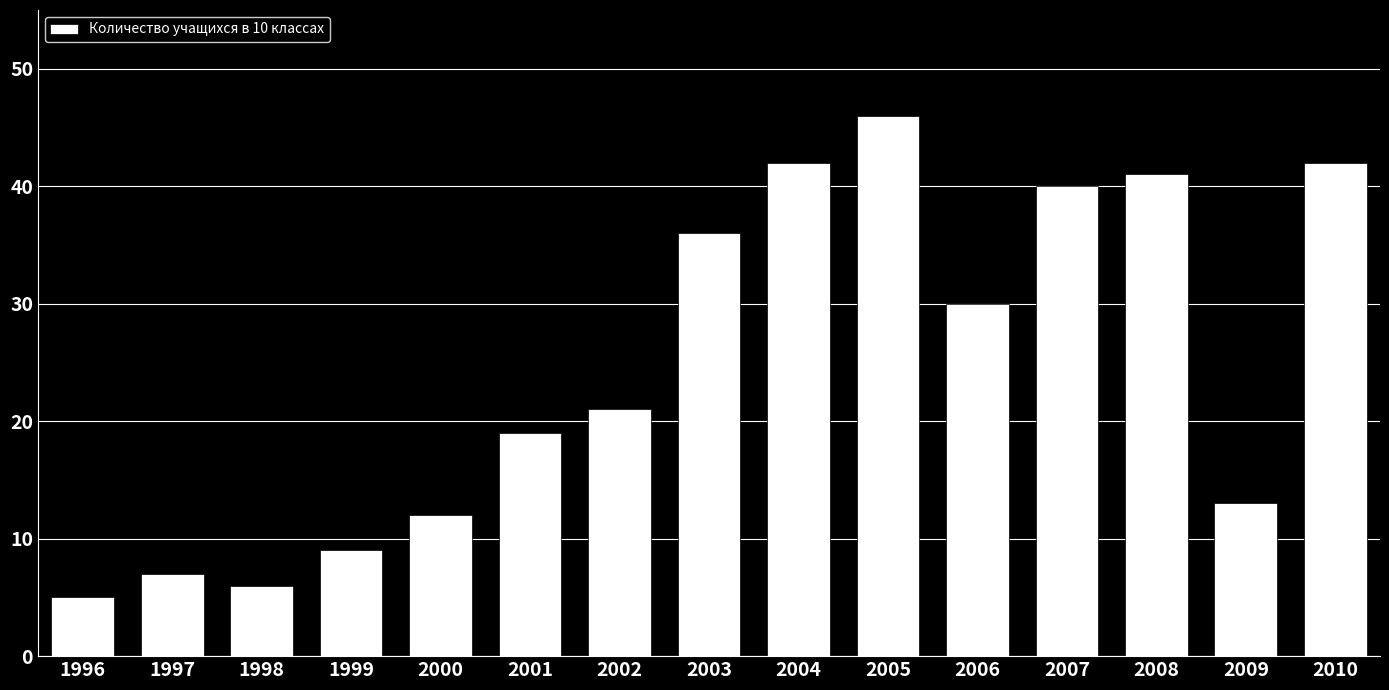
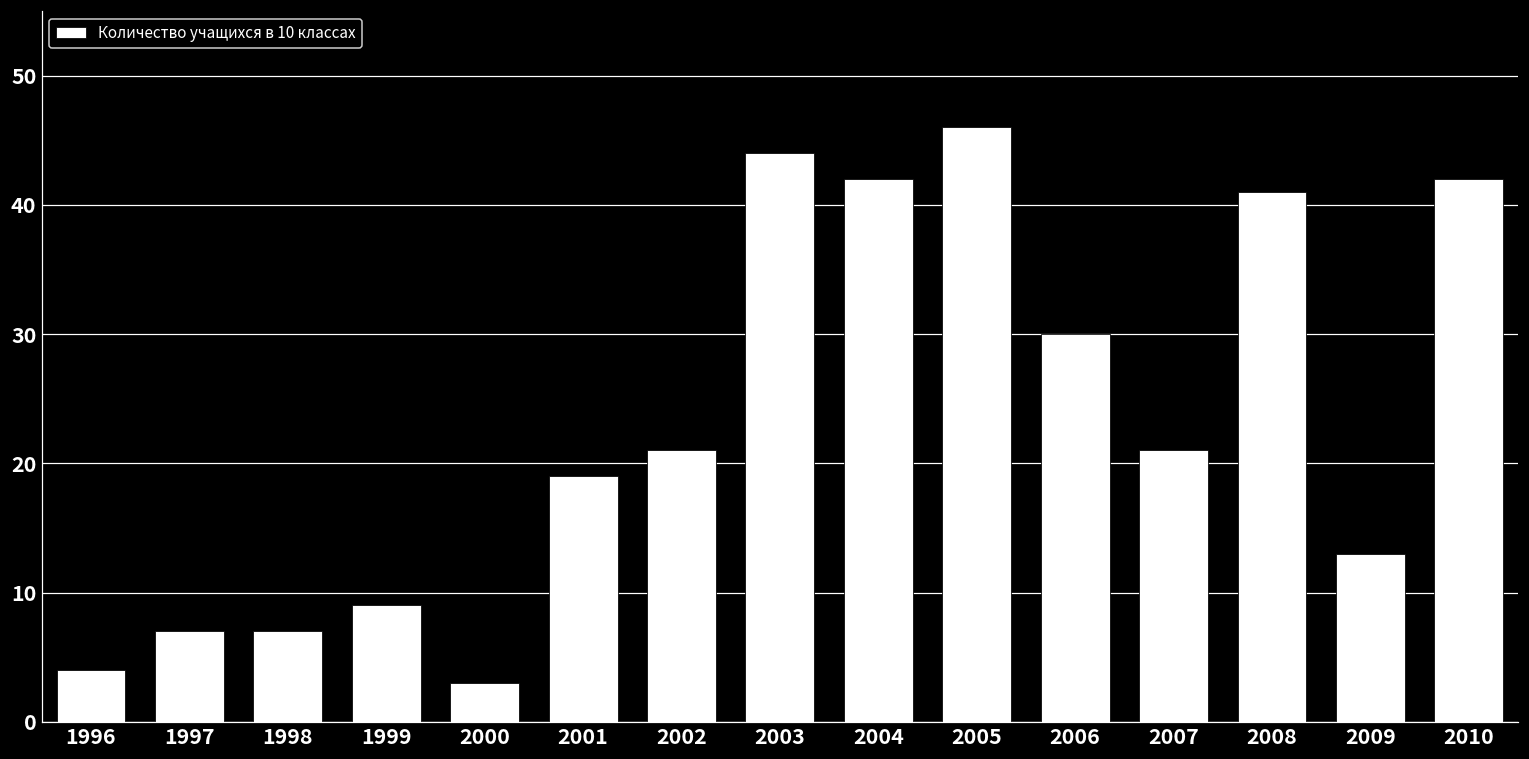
  {
-   "1996": 5,
+   "1996": 4,
    "1997": 7,
-   "1998": 6,
+   "1998": 7,
    "1999": 9,
-   "2000": 12,
+   "2000": 3,
    "2001": 19,
    "2002": 21,
-   "2003": 36,
+   "2003": 44,
    "2004": 42,
    "2005": 46,
    "2006": 30,
-   "2007": 40,
+   "2007": 21,
    "2008": 41,
    "2009": 13,
    "2010": 42
  }
